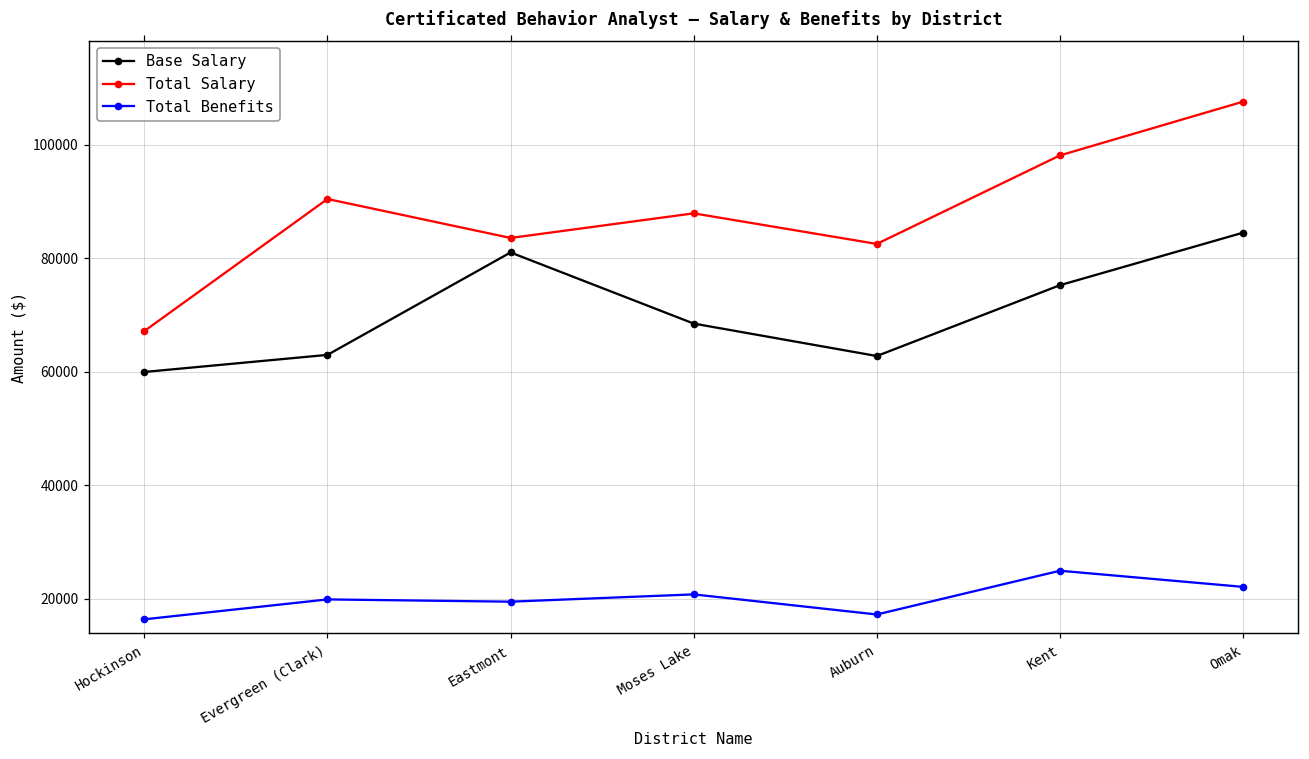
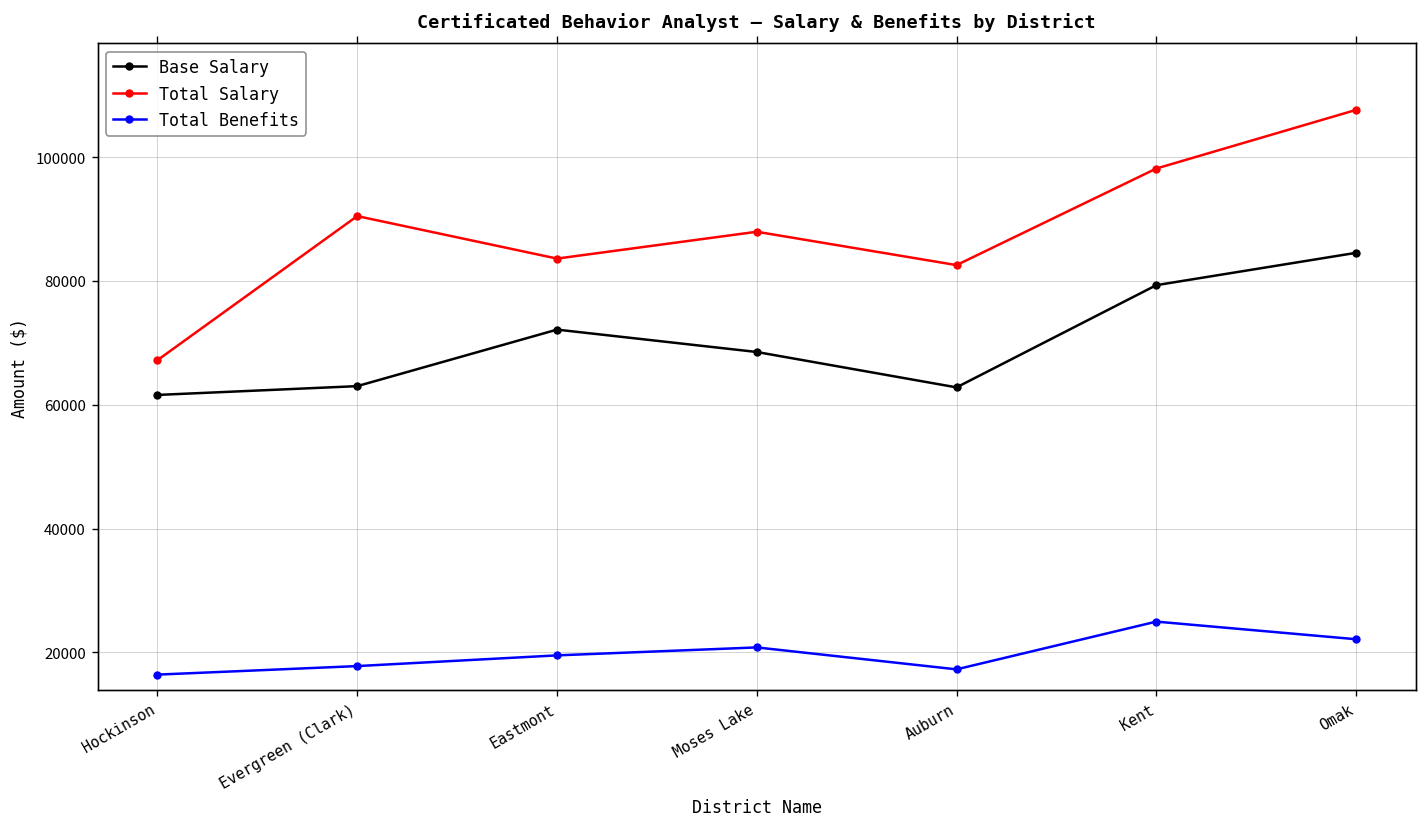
  {
    "Base Salary": {
-     "Hockinson": 60000,
+     "Hockinson": 62000,
      "Evergreen (Clark)": 63000,
-     "Eastmont": 81000,
+     "Eastmont": 72000,
      "Moses Lake": 69000,
      "Auburn": 63000,
-     "Kent": 75000,
+     "Kent": 79000,
      "Omak": 85000
    },
    "Total Salary": {
      "Hockinson": 67000,
      "Evergreen (Clark)": 90000,
      "Eastmont": 84000,
      "Moses Lake": 88000,
      "Auburn": 83000,
      "Kent": 98000,
      "Omak": 108000
    },
    "Total Benefits": {
      "Hockinson": 16000,
-     "Evergreen (Clark)": 20000,
+     "Evergreen (Clark)": 18000,
      "Eastmont": 20000,
      "Moses Lake": 21000,
      "Auburn": 17000,
      "Kent": 25000,
      "Omak": 22000
    }
  }
